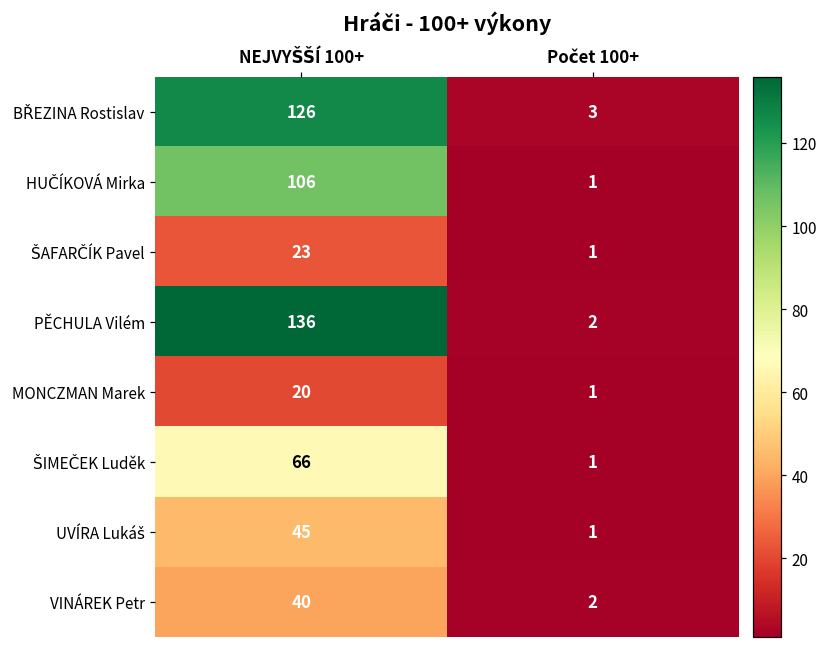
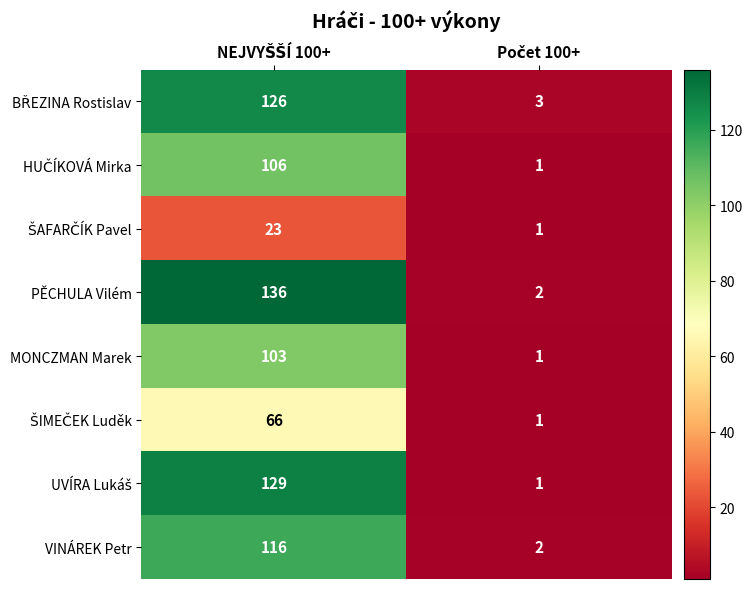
  {
    "BŘEZINA Rostislav": {
      "NEJVYŠŠÍ 100+": 126,
      "Počet 100+": 3
    },
    "HUČÍKOVÁ Mirka": {
      "NEJVYŠŠÍ 100+": 106,
      "Počet 100+": 1
    },
    "ŠAFARČÍK Pavel": {
      "NEJVYŠŠÍ 100+": 23,
      "Počet 100+": 1
    },
    "PĚCHULA Vilém": {
      "NEJVYŠŠÍ 100+": 136,
      "Počet 100+": 2
    },
    "MONCZMAN Marek": {
-     "NEJVYŠŠÍ 100+": 20,
+     "NEJVYŠŠÍ 100+": 103,
      "Počet 100+": 1
    },
    "ŠIMEČEK Luděk": {
      "NEJVYŠŠÍ 100+": 66,
      "Počet 100+": 1
    },
    "UVÍRA Lukáš": {
-     "NEJVYŠŠÍ 100+": 45,
+     "NEJVYŠŠÍ 100+": 129,
      "Počet 100+": 1
    },
    "VINÁREK Petr": {
-     "NEJVYŠŠÍ 100+": 40,
+     "NEJVYŠŠÍ 100+": 116,
      "Počet 100+": 2
    }
  }
